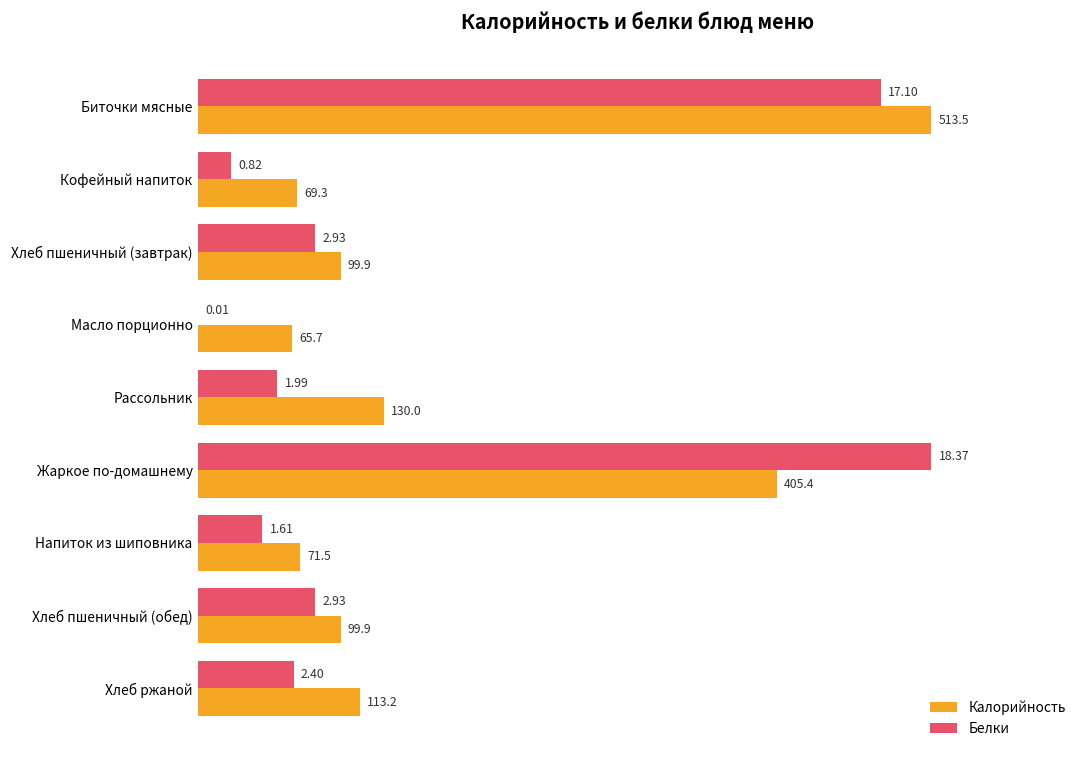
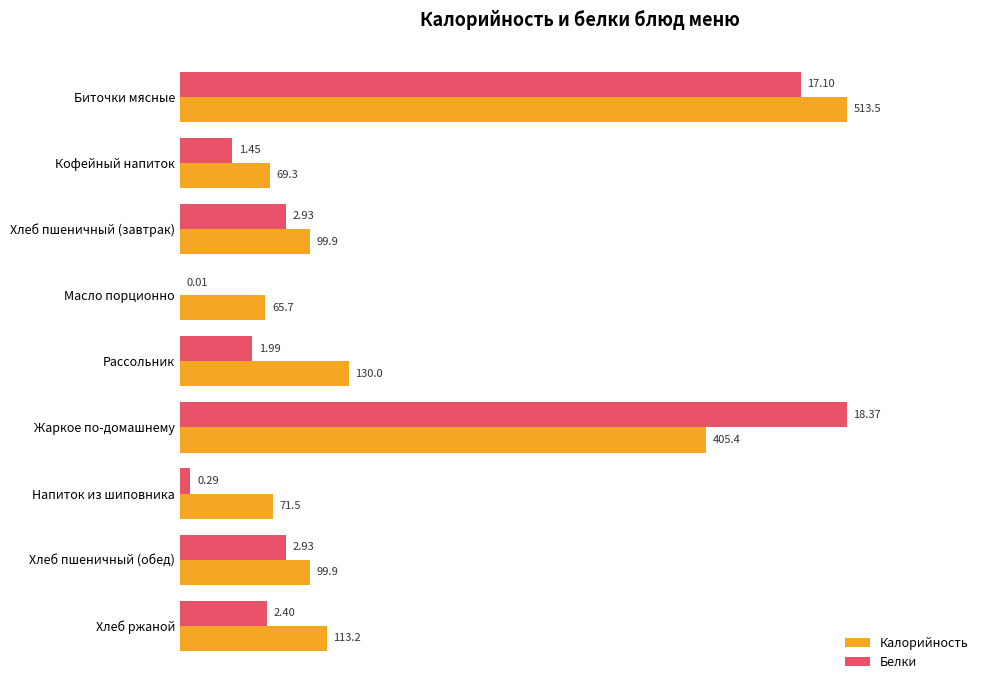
  {
    "Белки": {
-     "Кофейный напиток": 0.82,
-     "Напиток из шиповника": 1.61
+     "Кофейный напиток": 1.45,
+     "Напиток из шиповника": 0.29
    }
  }
